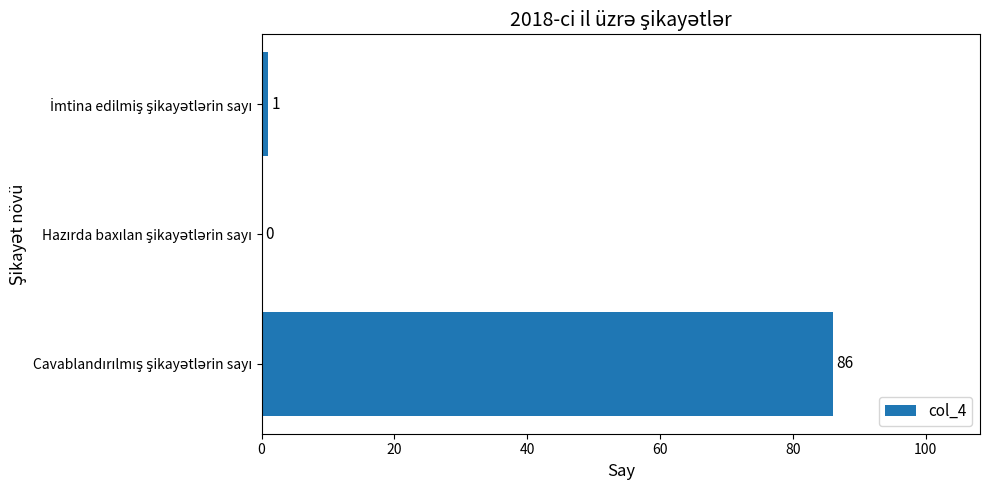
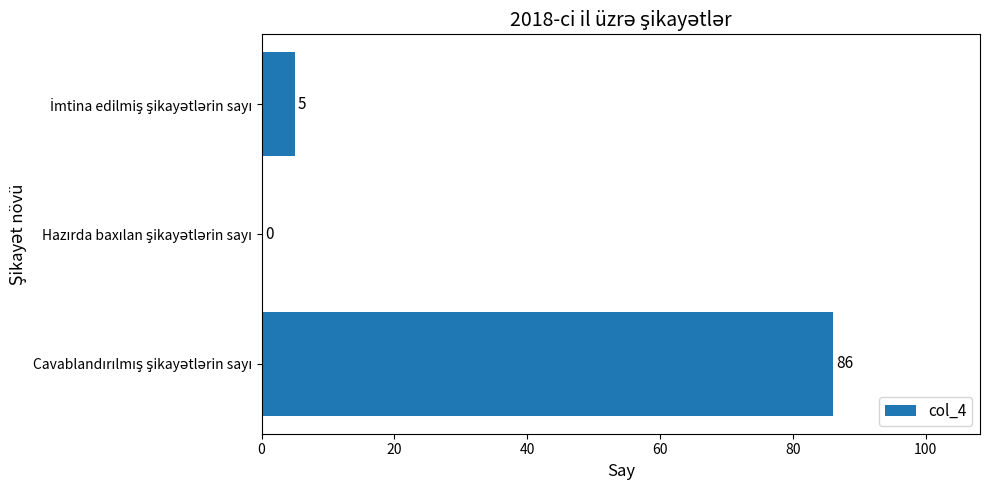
  {
-   "İmtina edilmiş şikayətlərin sayı": 1,
+   "İmtina edilmiş şikayətlərin sayı": 5,
    "Hazırda baxılan şikayətlərin sayı": 0,
    "Cavablandırılmış şikayətlərin sayı": 86
  }
